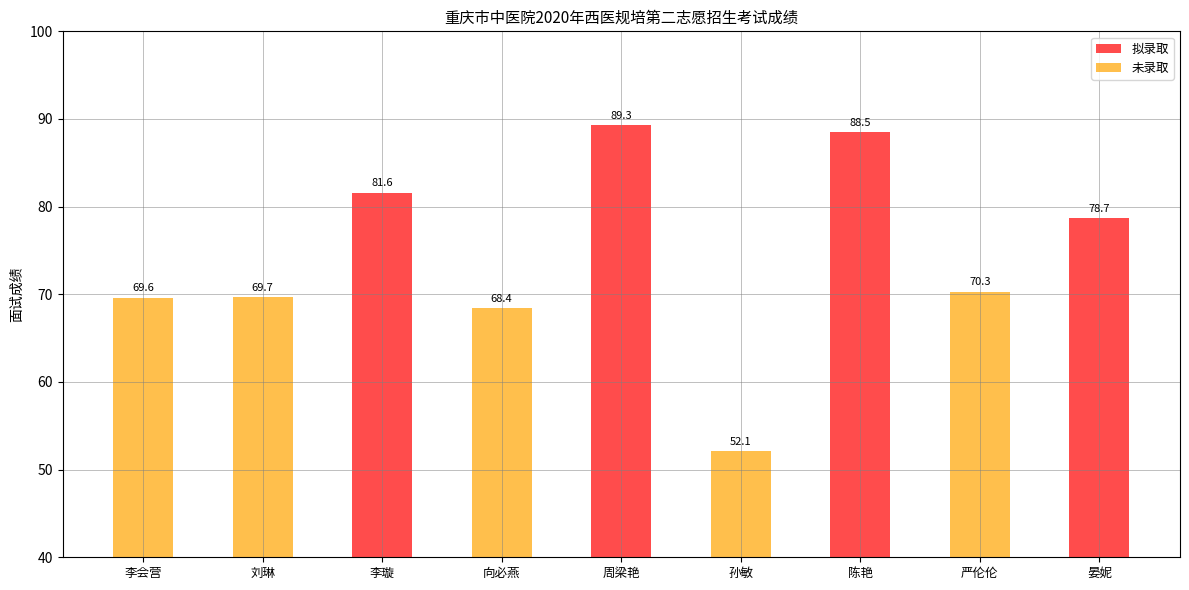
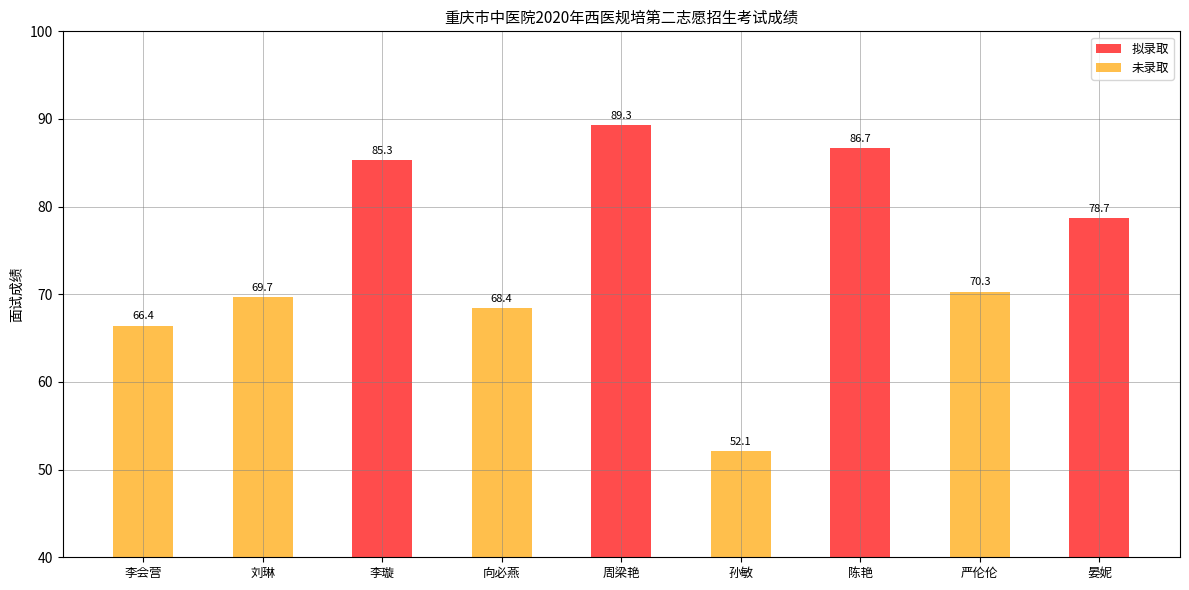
  {
-   "李会营": 69.6,
+   "李会营": 66.4,
    "刘琳": 69.7,
-   "李璇": 81.6,
+   "李璇": 85.3,
    "向必燕": 68.4,
    "周梁艳": 89.3,
    "孙敏": 52.1,
-   "陈艳": 88.5,
+   "陈艳": 86.7,
    "严伦伦": 70.3,
    "晏妮": 78.7
  }
